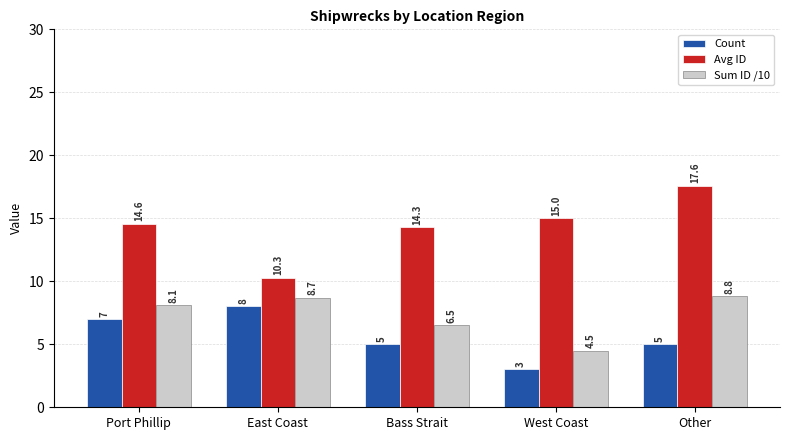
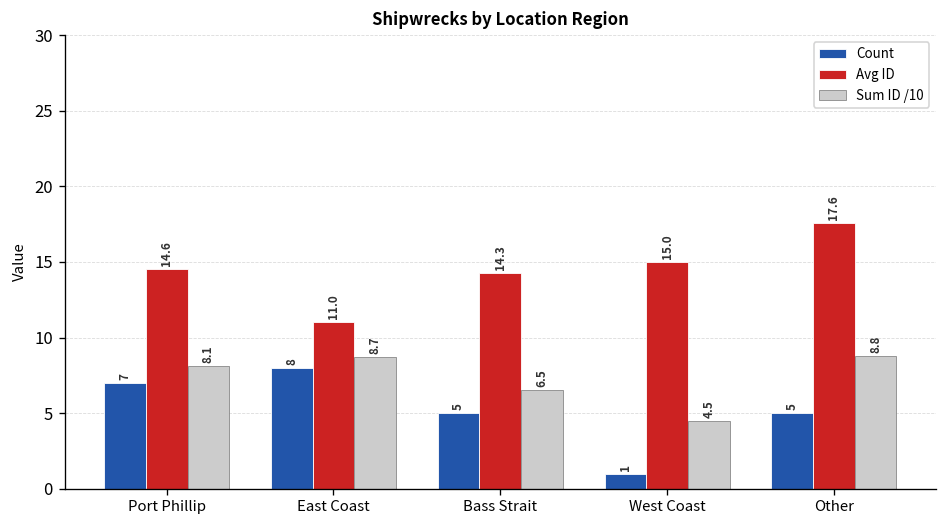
  {
    "Count": {
      "Port Phillip": 7,
      "East Coast": 8,
      "Bass Strait": 5,
-     "West Coast": 3,
+     "West Coast": 1,
      "Other": 5
    },
    "Avg ID": {
      "Port Phillip": 14.6,
-     "East Coast": 10.3,
+     "East Coast": 11.0,
      "Bass Strait": 14.3,
      "West Coast": 15.0,
      "Other": 17.6
    },
    "Sum ID /10": {
      "Port Phillip": 8.1,
      "East Coast": 8.7,
      "Bass Strait": 6.5,
      "West Coast": 4.5,
      "Other": 8.8
    }
  }
